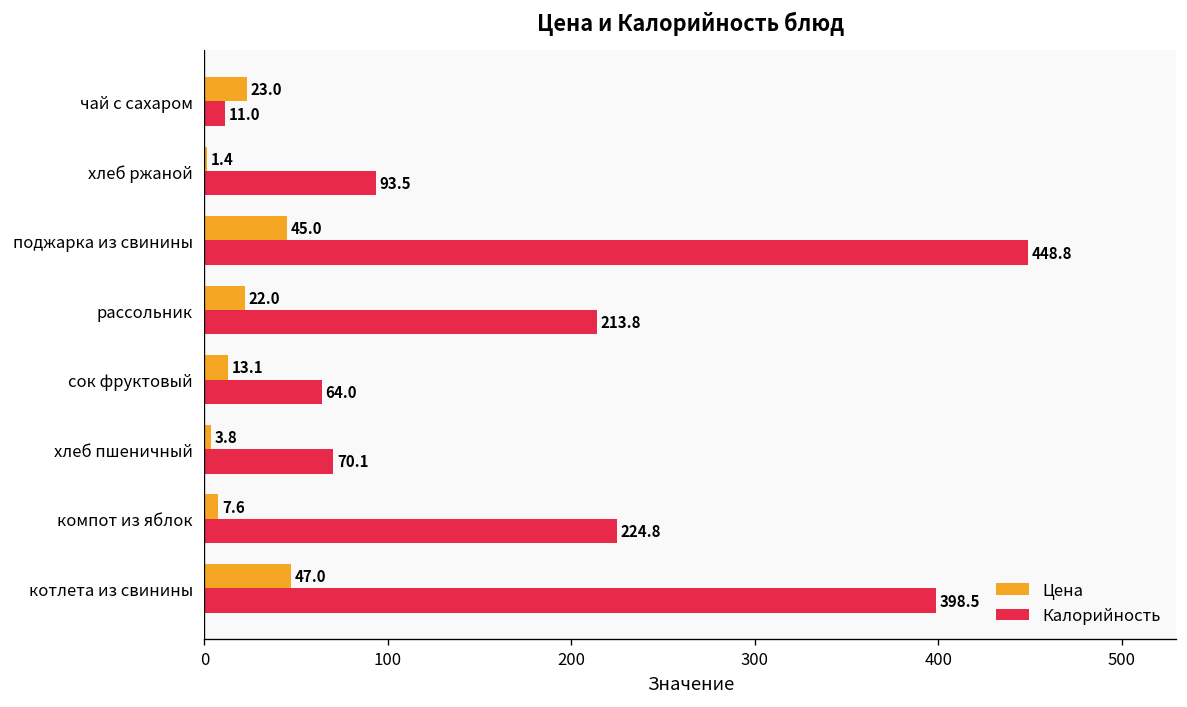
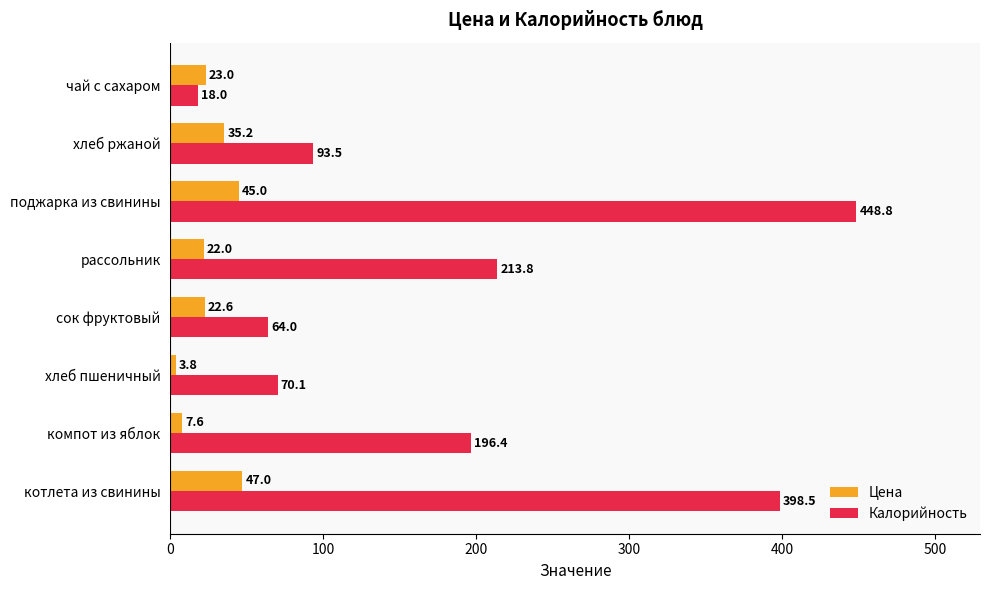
  {
    "Цена": {
      "чай с сахаром": 23.0,
-     "хлеб ржаной": 1.4,
+     "хлеб ржаной": 35.2,
      "поджарка из свинины": 45.0,
      "рассольник": 22.0,
-     "сок фруктовый": 13.1,
+     "сок фруктовый": 22.6,
      "хлеб пшеничный": 3.8,
      "компот из яблок": 7.6,
      "котлета из свинины": 47.0
    },
    "Калорийность": {
-     "чай с сахаром": 11.0,
+     "чай с сахаром": 18.0,
      "хлеб ржаной": 93.5,
      "поджарка из свинины": 448.8,
      "рассольник": 213.8,
      "сок фруктовый": 64.0,
      "хлеб пшеничный": 70.1,
-     "компот из яблок": 224.8,
+     "компот из яблок": 196.4,
      "котлета из свинины": 398.5
    }
  }
